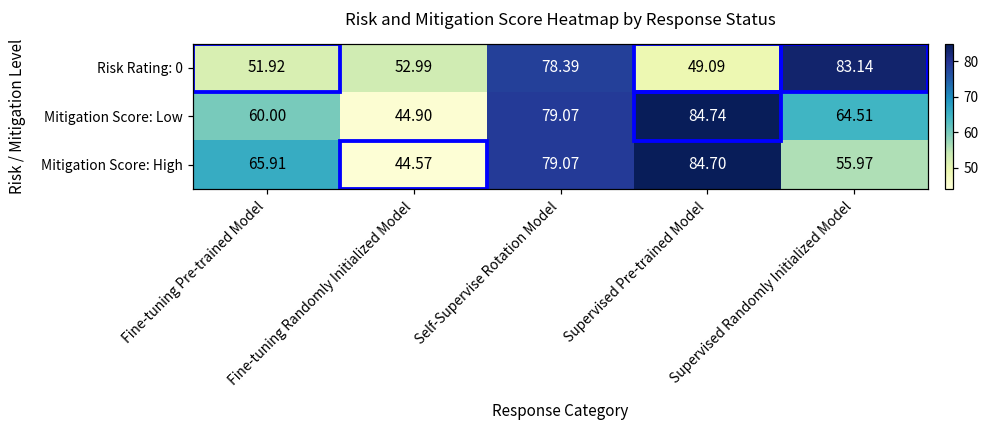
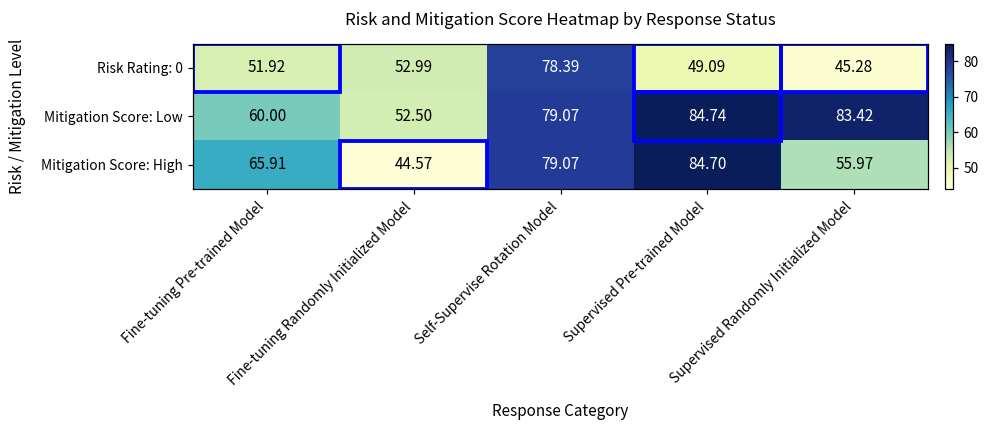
  {
    "Risk Rating: 0": {
      "Fine-tuning Pre-trained Model": 51.92,
      "Fine-tuning Randomly Initialized Model": 52.99,
      "Self-Supervise Rotation Model": 78.39,
      "Supervised Pre-trained Model": 49.09,
-     "Supervised Randomly Initialized Model": 83.14
+     "Supervised Randomly Initialized Model": 45.28
    },
    "Mitigation Score: Low": {
      "Fine-tuning Pre-trained Model": 60.00,
-     "Fine-tuning Randomly Initialized Model": 44.90,
+     "Fine-tuning Randomly Initialized Model": 52.50,
      "Self-Supervise Rotation Model": 79.07,
      "Supervised Pre-trained Model": 84.74,
-     "Supervised Randomly Initialized Model": 64.51
+     "Supervised Randomly Initialized Model": 83.42
    },
    "Mitigation Score: High": {
      "Fine-tuning Pre-trained Model": 65.91,
      "Fine-tuning Randomly Initialized Model": 44.57,
      "Self-Supervise Rotation Model": 79.07,
      "Supervised Pre-trained Model": 84.70,
      "Supervised Randomly Initialized Model": 55.97
    }
  }
